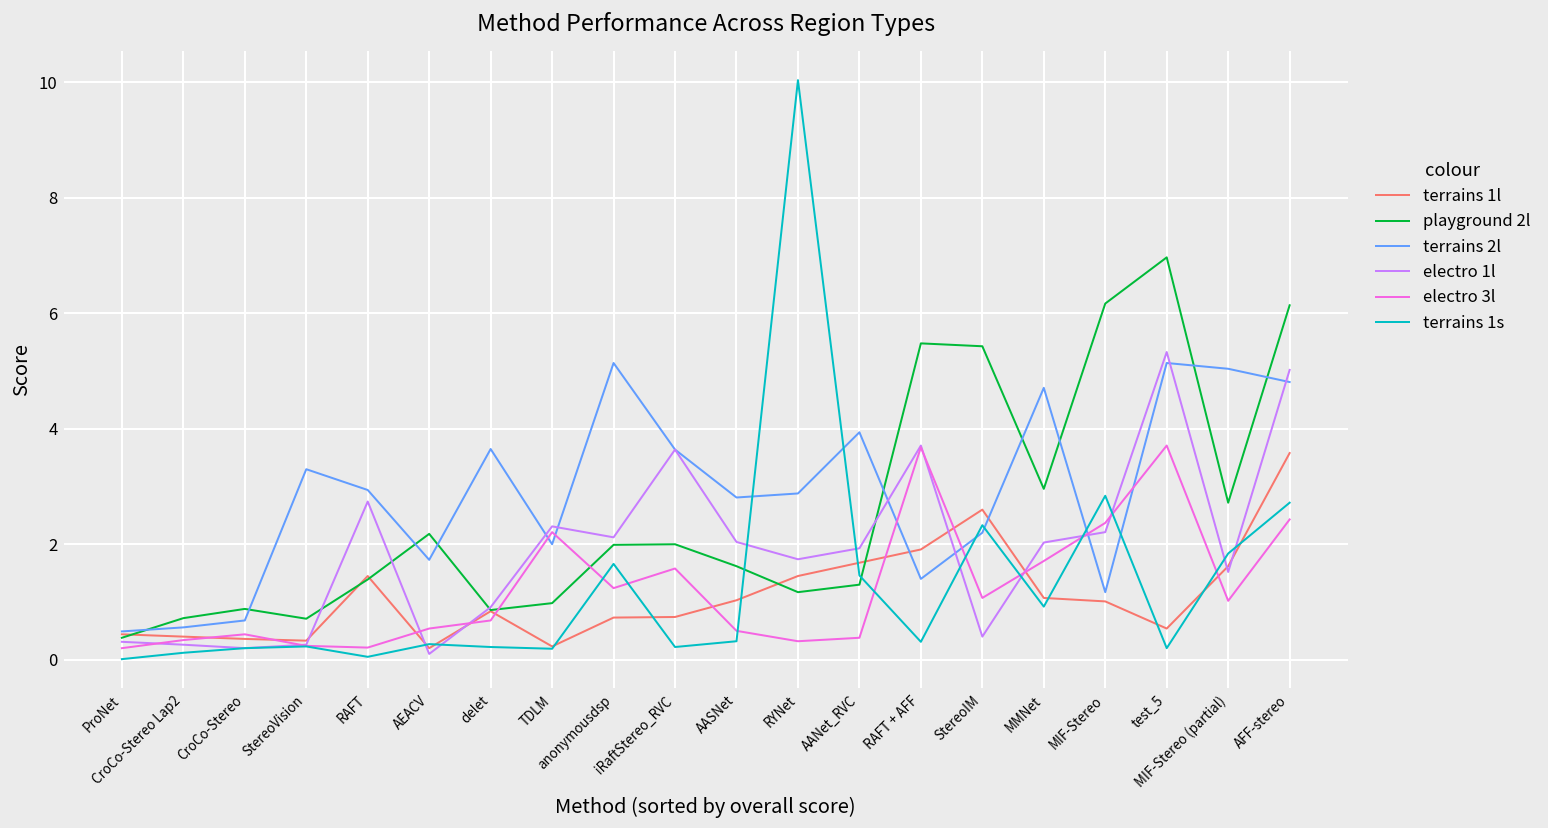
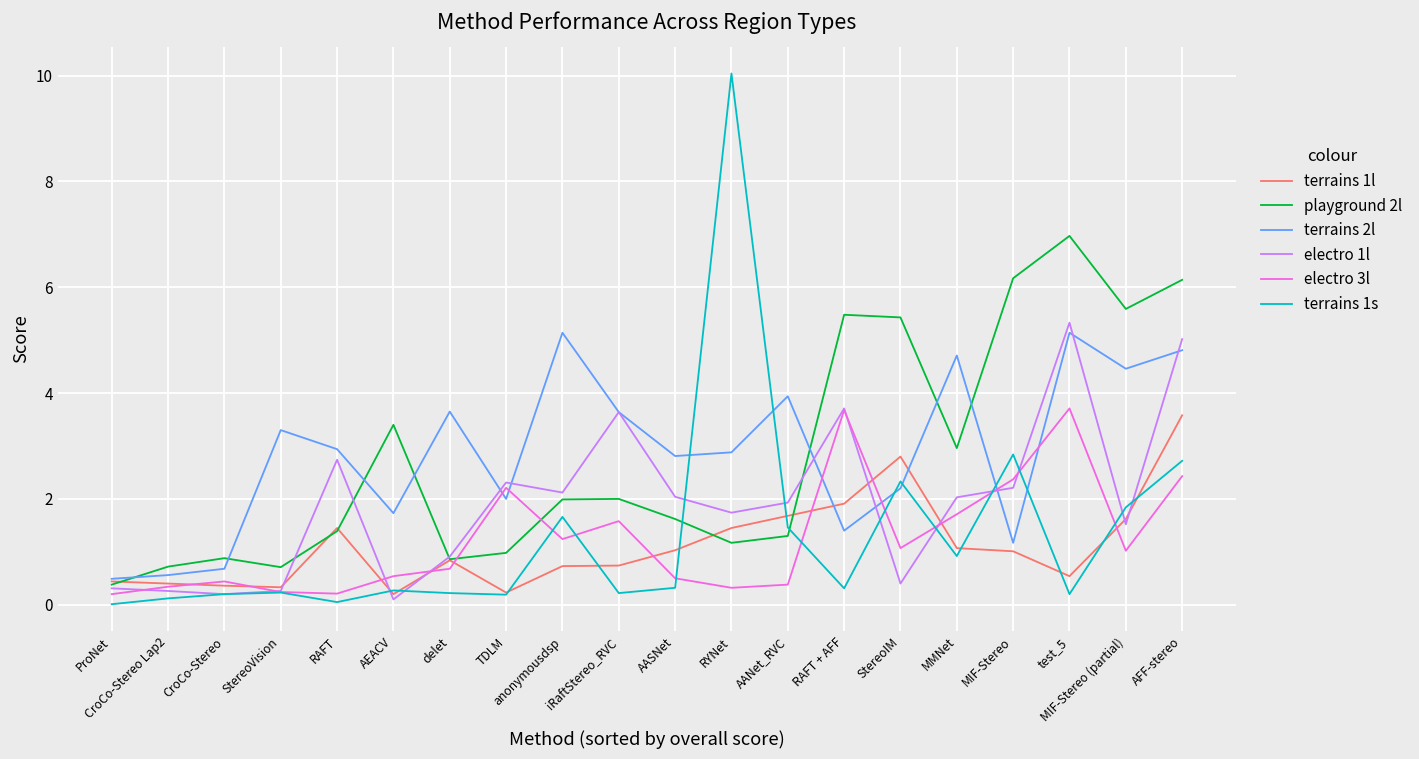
  {
    "terrains 1l": {
      "CroCo-Stereo Lap2": 0.4,
      "CroCo-Stereo": 0.4,
      "StereoVision": 0.3,
      "RAFT": 1.5,
      "AEACV": 0.2,
      "anonymousdsp": 0.7,
      "iRaftStereo_RVC": 0.7,
      "AASNet": 1.0,
      "RYNet": 1.5,
      "AANet_RVC": 1.7,
      "RAFT + AFF": 1.9,
-     "StereoIM": 2.6,
+     "StereoIM": 2.8,
      "MMNet": 1.1,
      "MIF-Stereo": 1.0,
      "test_5": 0.5,
      "MIF-Stereo (partial)": 1.6,
      "AFF-stereo": 3.6
    },
    "playground 2l": {
      "ProNet": 0.4,
      "CroCo-Stereo Lap2": 0.7,
      "CroCo-Stereo": 0.9,
      "StereoVision": 0.7,
      "RAFT": 1.4,
-     "AEACV": 2.2,
+     "AEACV": 3.4,
      "TDLM": 1.0,
      "anonymousdsp": 2.0,
      "iRaftStereo_RVC": 2.0,
      "AASNet": 1.6,
      "RYNet": 1.2,
      "AANet_RVC": 1.3,
      "RAFT + AFF": 5.5,
      "StereoIM": 5.4,
      "MMNet": 3.0,
      "MIF-Stereo": 6.2,
      "test_5": 7.0,
-     "MIF-Stereo (partial)": 2.7,
+     "MIF-Stereo (partial)": 5.6,
      "AFF-stereo": 6.1
    },
    "terrains 2l": {
      "CroCo-Stereo Lap2": 0.6,
      "CroCo-Stereo": 0.7,
      "StereoVision": 3.3,
      "RAFT": 2.9,
      "AEACV": 1.7,
      "delet": 3.7,
      "TDLM": 2.0,
      "anonymousdsp": 5.1,
      "AASNet": 2.8,
      "RYNet": 2.9,
      "AANet_RVC": 3.9,
      "RAFT + AFF": 1.4,
      "StereoIM": 2.2,
      "MMNet": 4.7,
      "MIF-Stereo": 1.2,
      "test_5": 5.1,
-     "MIF-Stereo (partial)": 5.0,
+     "MIF-Stereo (partial)": 4.5,
      "AFF-stereo": 4.8
    },
    "terrains 1s": {
      "ProNet": 0.0,
      "CroCo-Stereo Lap2": 0.1,
      "RAFT": 0.1,
      "AEACV": 0.3,
      "delet": 0.2,
      "anonymousdsp": 1.7,
      "iRaftStereo_RVC": 0.2,
      "AASNet": 0.3,
      "RYNet": 10.0,
      "AANet_RVC": 1.5,
      "RAFT + AFF": 0.3,
      "StereoIM": 2.3,
      "MMNet": 0.9,
      "MIF-Stereo": 2.8,
      "test_5": 0.2,
      "MIF-Stereo (partial)": 1.8,
      "AFF-stereo": 2.7
    }
  }
